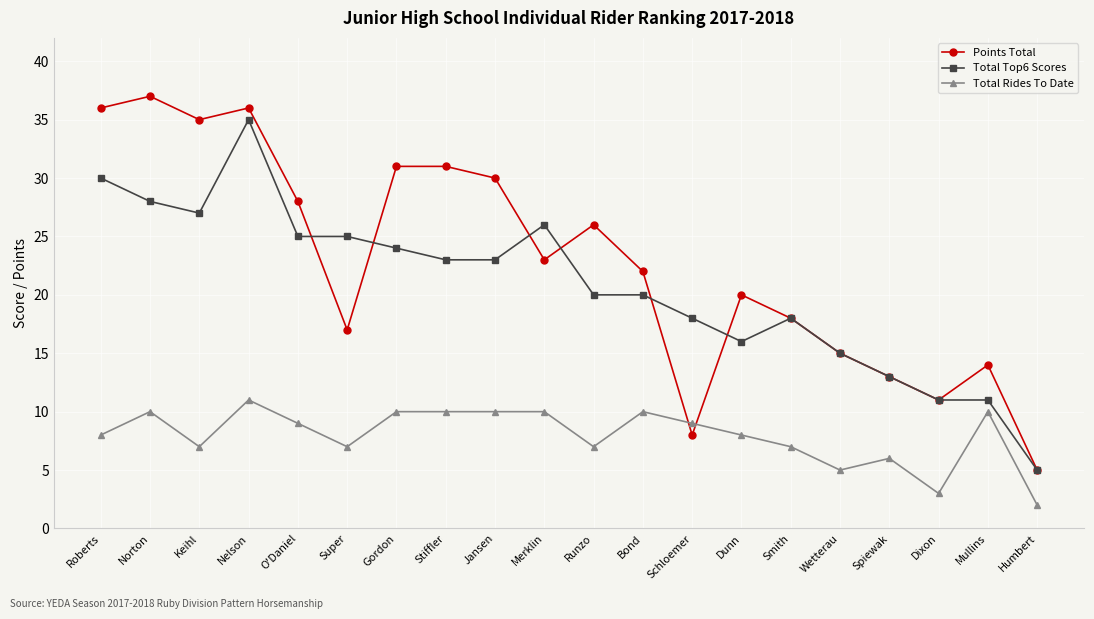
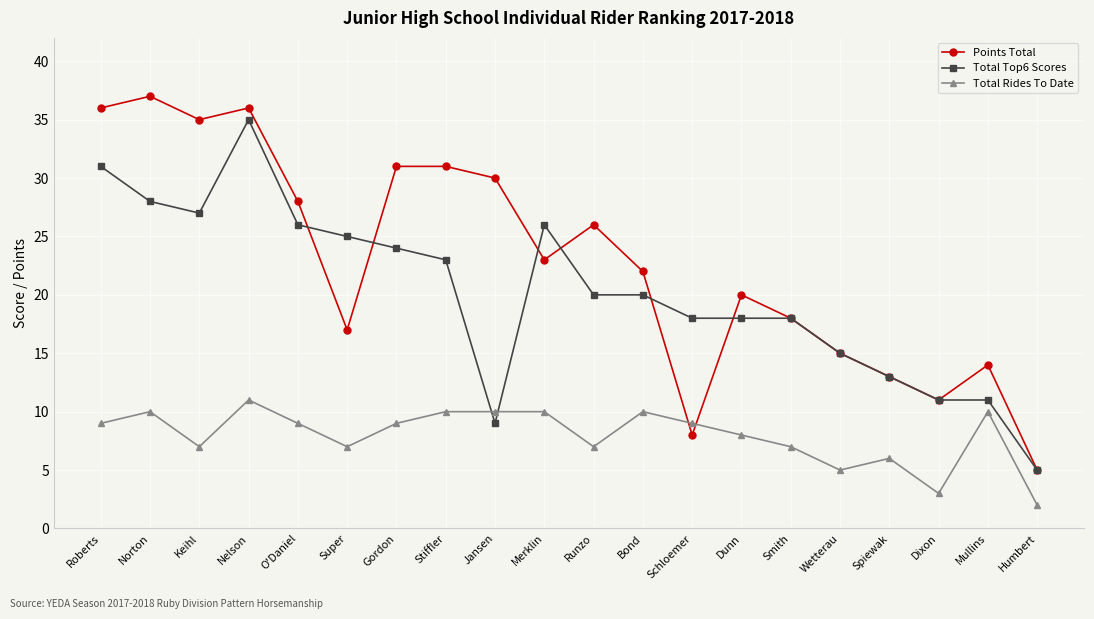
  {
    "Points Total": {
      "Roberts": 36,
      "Norton": 37,
      "Keihl": 35,
      "Nelson": 36,
      "O'Daniel": 28,
      "Super": 17,
      "Gordon": 31,
      "Stiffler": 31,
      "Jansen": 30,
      "Merklin": 23,
      "Runzo": 26,
      "Bond": 22,
      "Schloemer": 8,
      "Dunn": 20,
      "Mullins": 14
    },
    "Total Top6 Scores": {
-     "Roberts": 30,
+     "Roberts": 31,
      "Norton": 28,
      "Keihl": 27,
      "Nelson": 35,
-     "O'Daniel": 25,
+     "O'Daniel": 26,
      "Super": 25,
      "Gordon": 24,
      "Stiffler": 23,
-     "Jansen": 23,
+     "Jansen": 9,
      "Merklin": 26,
      "Runzo": 20,
      "Bond": 20,
      "Schloemer": 18,
-     "Dunn": 16,
+     "Dunn": 18,
      "Mullins": 11
    },
    "Total Rides To Date": {
-     "Roberts": 8,
+     "Roberts": 9,
      "Norton": 10,
      "Keihl": 7,
      "Nelson": 11,
      "O'Daniel": 9,
      "Super": 7,
-     "Gordon": 10,
+     "Gordon": 9,
      "Stiffler": 10,
      "Jansen": 10,
      "Merklin": 10,
      "Runzo": 7,
      "Bond": 10,
      "Schloemer": 9,
      "Dunn": 8,
      "Smith": 7,
      "Wetterau": 5,
      "Spiewak": 6,
      "Dixon": 3,
      "Mullins": 10,
      "Humbert": 2
    }
  }
